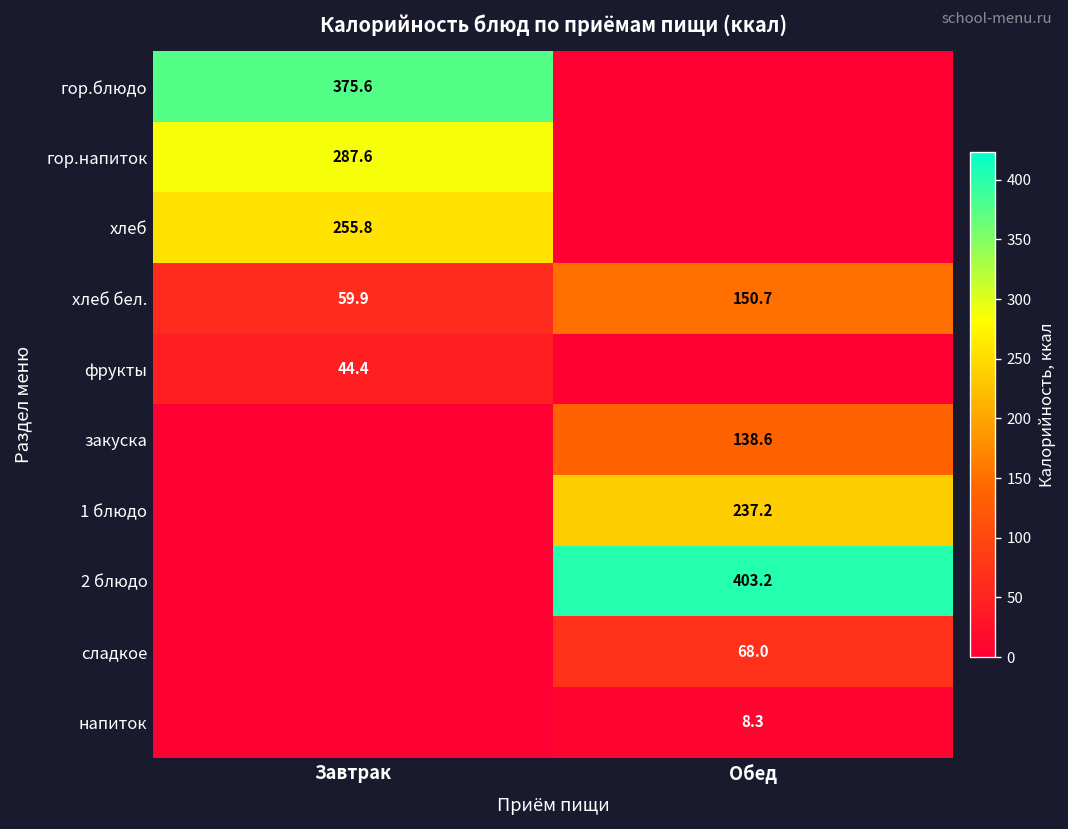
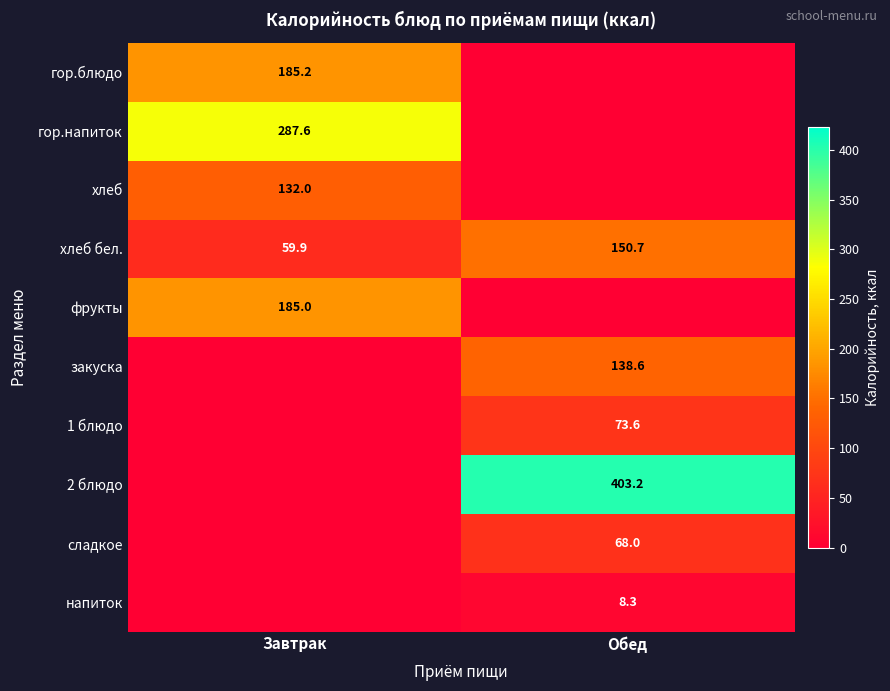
  {
    "гор.блюдо": {
-     "Завтрак": 375.6
+     "Завтрак": 185.2
    },
    "гор.напиток": {
      "Завтрак": 287.6
    },
    "хлеб": {
-     "Завтрак": 255.8
+     "Завтрак": 132.0
    },
    "хлеб бел.": {
      "Завтрак": 59.9,
      "Обед": 150.7
    },
    "фрукты": {
-     "Завтрак": 44.4
+     "Завтрак": 185.0
    },
    "закуска": {
      "Обед": 138.6
    },
    "1 блюдо": {
-     "Обед": 237.2
+     "Обед": 73.6
    },
    "2 блюдо": {
      "Обед": 403.2
    },
    "сладкое": {
      "Обед": 68.0
    },
    "напиток": {
      "Обед": 8.3
    }
  }
